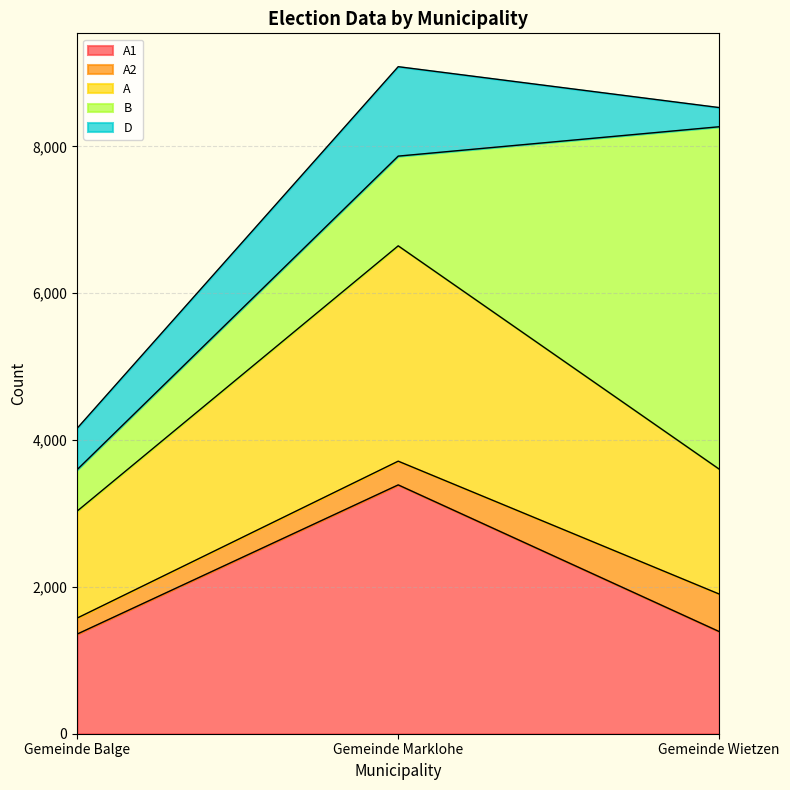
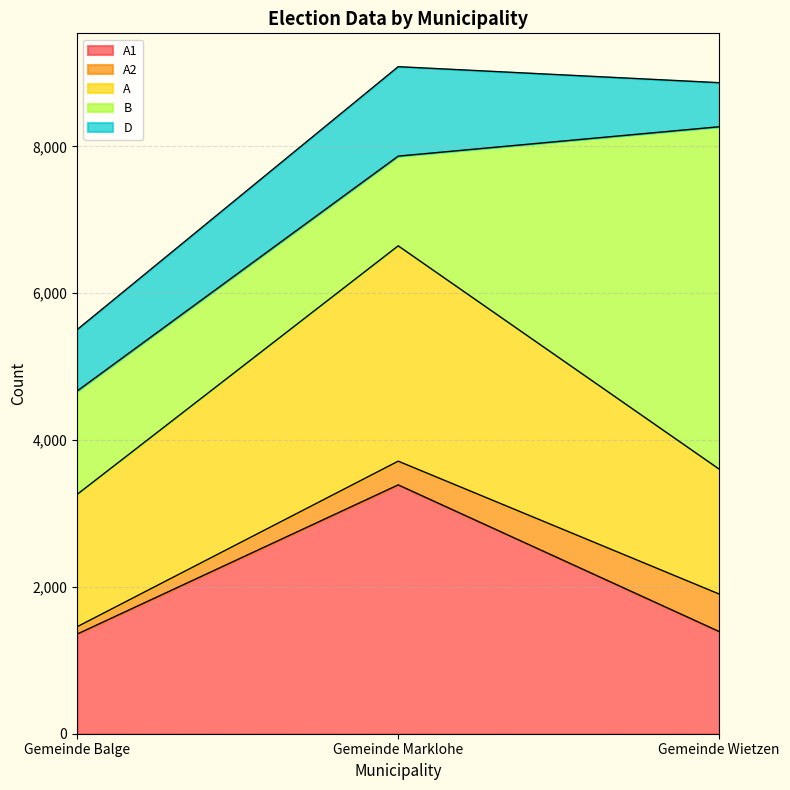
  {
    "A1": {
      "Gemeinde Balge": "1,400",
      "Gemeinde Marklohe": "3,400",
      "Gemeinde Wietzen": "1,400"
    },
    "A2": {
-     "Gemeinde Balge": "200",
+     "Gemeinde Balge": "100",
      "Gemeinde Marklohe": "300",
      "Gemeinde Wietzen": "500"
    },
    "A": {
-     "Gemeinde Balge": "1,500",
+     "Gemeinde Balge": "1,800",
      "Gemeinde Marklohe": "2,900",
      "Gemeinde Wietzen": "1,700"
    },
    "B": {
-     "Gemeinde Balge": "600",
+     "Gemeinde Balge": "1,400",
      "Gemeinde Marklohe": "1,200",
      "Gemeinde Wietzen": "4,700"
    },
    "D": {
-     "Gemeinde Balge": "600",
+     "Gemeinde Balge": "800",
      "Gemeinde Marklohe": "1,200",
-     "Gemeinde Wietzen": "300"
+     "Gemeinde Wietzen": "600"
    }
  }
